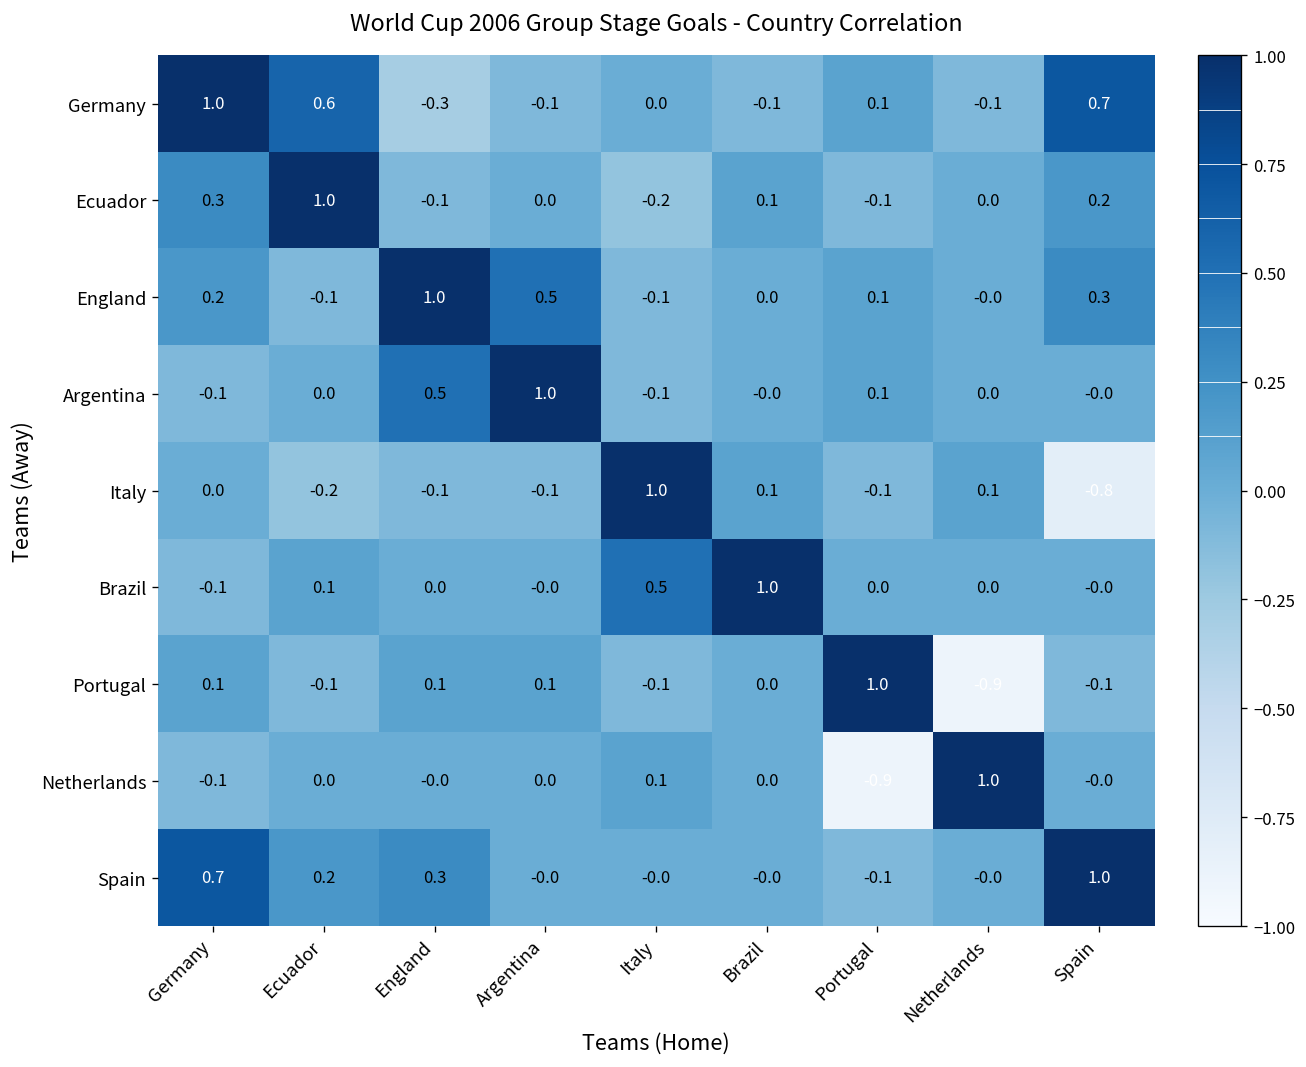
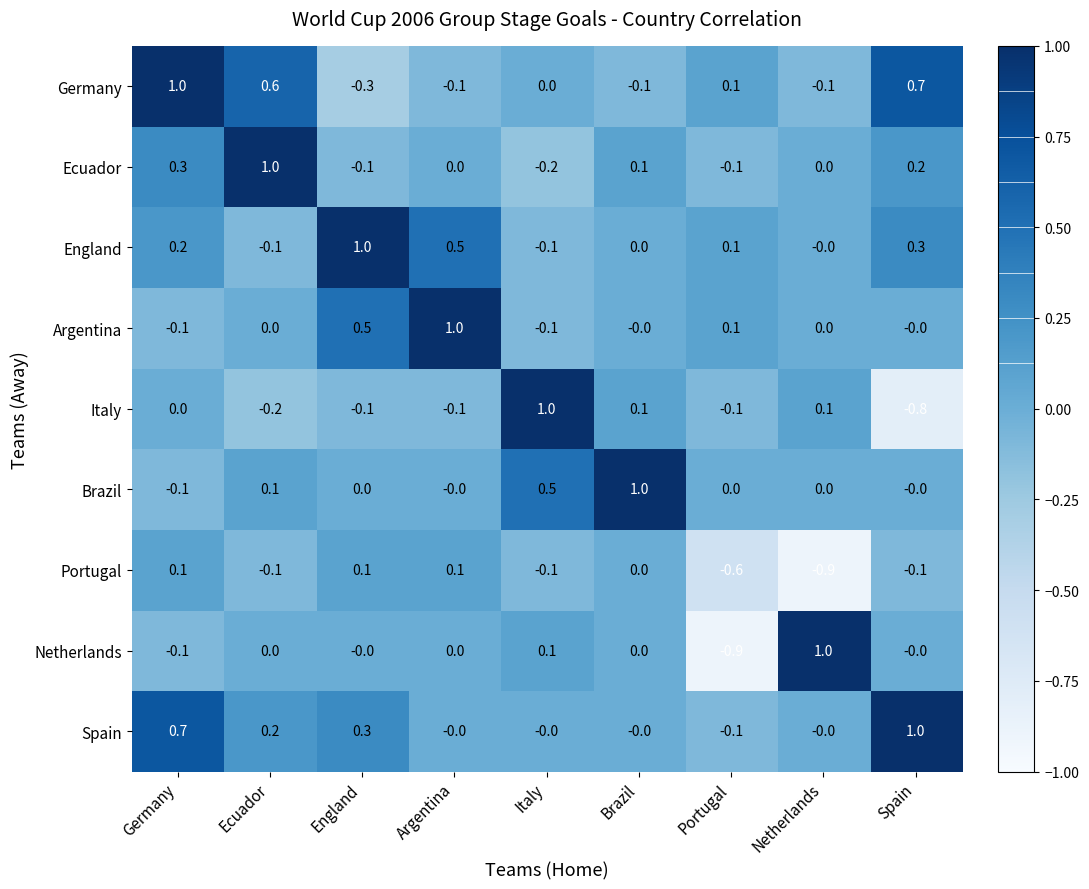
  {
    "Germany": {
      "Germany": 1.0,
      "Ecuador": 0.6,
      "England": -0.3,
      "Argentina": -0.1,
      "Italy": 0.0,
      "Brazil": -0.1,
      "Portugal": 0.1,
      "Netherlands": -0.1,
      "Spain": 0.7
    },
    "Ecuador": {
      "Germany": 0.3,
      "Ecuador": 1.0,
      "England": -0.1,
      "Argentina": 0.0,
      "Italy": -0.2,
      "Brazil": 0.1,
      "Portugal": -0.1,
      "Netherlands": 0.0,
      "Spain": 0.2
    },
    "England": {
      "Germany": 0.2,
      "Ecuador": -0.1,
      "England": 1.0,
      "Argentina": 0.5,
      "Italy": -0.1,
      "Brazil": 0.0,
      "Portugal": 0.1,
      "Netherlands": -0.0,
      "Spain": 0.3
    },
    "Argentina": {
      "Germany": -0.1,
      "Ecuador": 0.0,
      "England": 0.5,
      "Argentina": 1.0,
      "Italy": -0.1,
      "Brazil": -0.0,
      "Portugal": 0.1,
      "Netherlands": 0.0,
      "Spain": -0.0
    },
    "Italy": {
      "Germany": 0.0,
      "Ecuador": -0.2,
      "England": -0.1,
      "Argentina": -0.1,
      "Italy": 1.0,
      "Brazil": 0.1,
      "Portugal": -0.1,
      "Netherlands": 0.1
    },
    "Brazil": {
      "Germany": -0.1,
      "Ecuador": 0.1,
      "England": 0.0,
      "Argentina": -0.0,
      "Italy": 0.5,
      "Brazil": 1.0,
      "Portugal": 0.0,
      "Netherlands": 0.0,
      "Spain": -0.0
    },
    "Portugal": {
      "Germany": 0.1,
      "Ecuador": -0.1,
      "England": 0.1,
      "Argentina": 0.1,
      "Italy": -0.1,
      "Brazil": 0.0,
-     "Portugal": 1.0,
+     "Portugal": -0.6,
      "Spain": -0.1
    },
    "Netherlands": {
      "Germany": -0.1,
      "Ecuador": 0.0,
      "England": -0.0,
      "Argentina": 0.0,
      "Italy": 0.1,
      "Brazil": 0.0,
      "Netherlands": 1.0,
      "Spain": -0.0
    },
    "Spain": {
      "Germany": 0.7,
      "Ecuador": 0.2,
      "England": 0.3,
      "Argentina": -0.0,
      "Italy": -0.0,
      "Brazil": -0.0,
      "Portugal": -0.1,
      "Netherlands": -0.0,
      "Spain": 1.0
    }
  }
